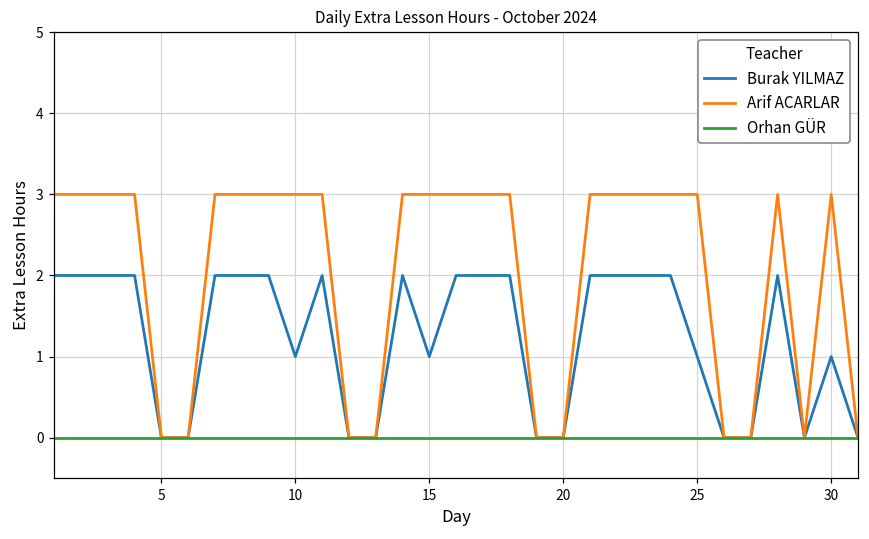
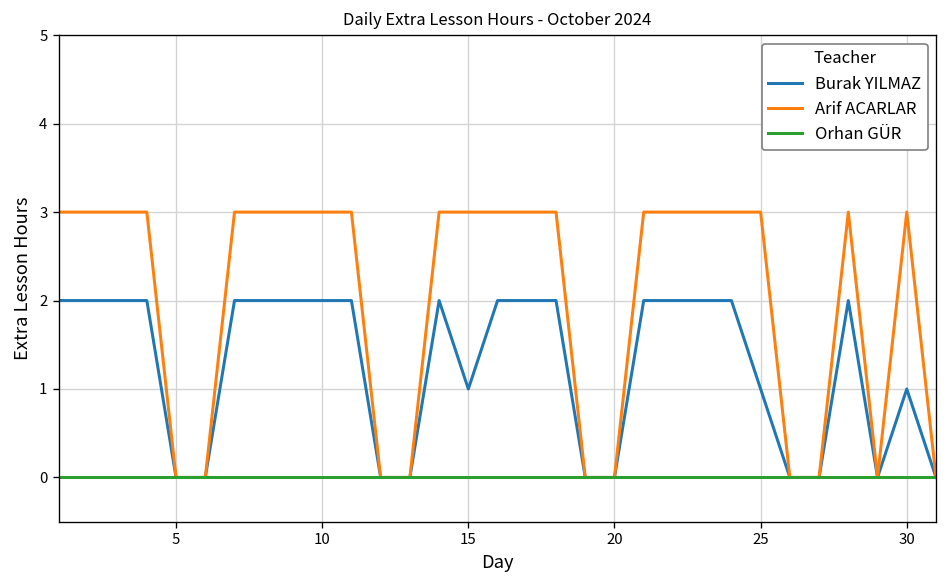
  {
    "Burak YILMAZ": {
-     "10": 1,
+     "10": 2,
      "15": 1,
      "25": 1,
      "30": 1
    },
    "Arif ACARLAR": {
      "10": 3,
      "15": 3,
      "25": 3,
      "30": 3
    },
    "Orhan GÜR": {
      "10": 0,
      "15": 0,
      "25": 0,
      "30": 0
    }
  }
